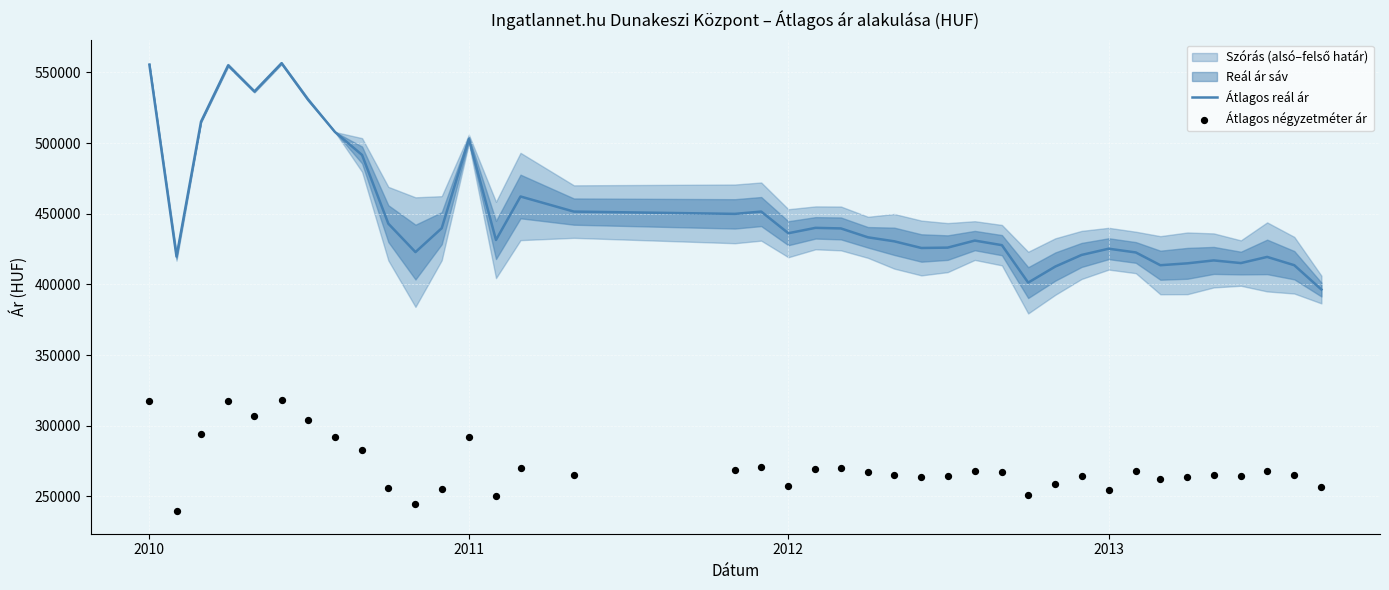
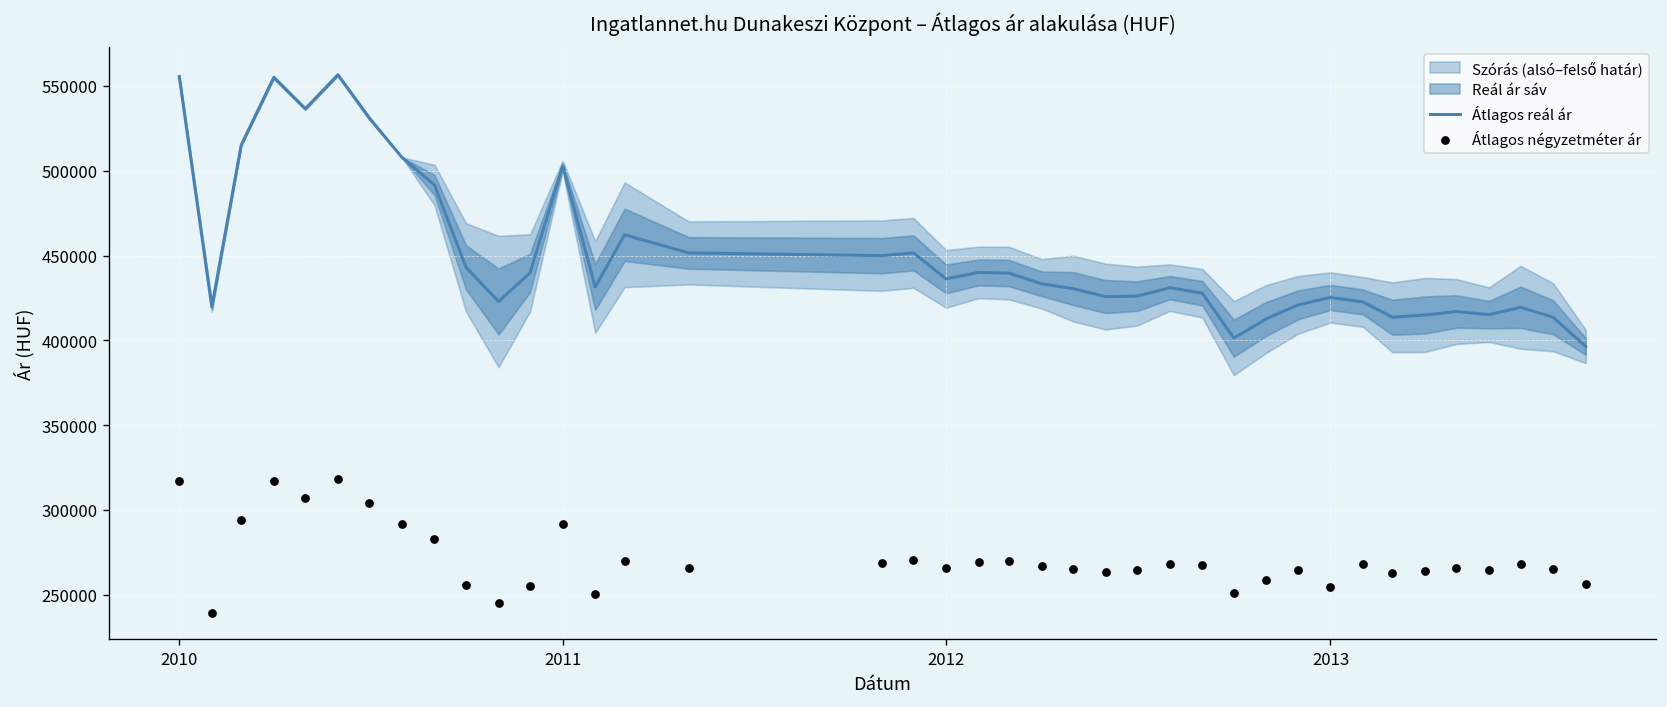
  {
    "Átlagos négyzetméter ár": {
-     "2012": 257000
+     "2012": 266000
    }
  }
